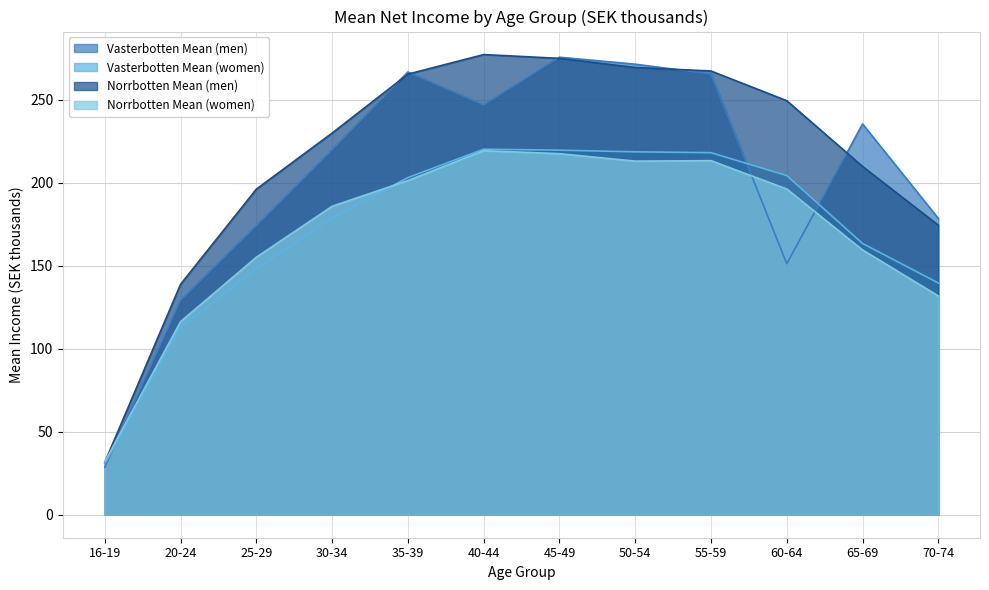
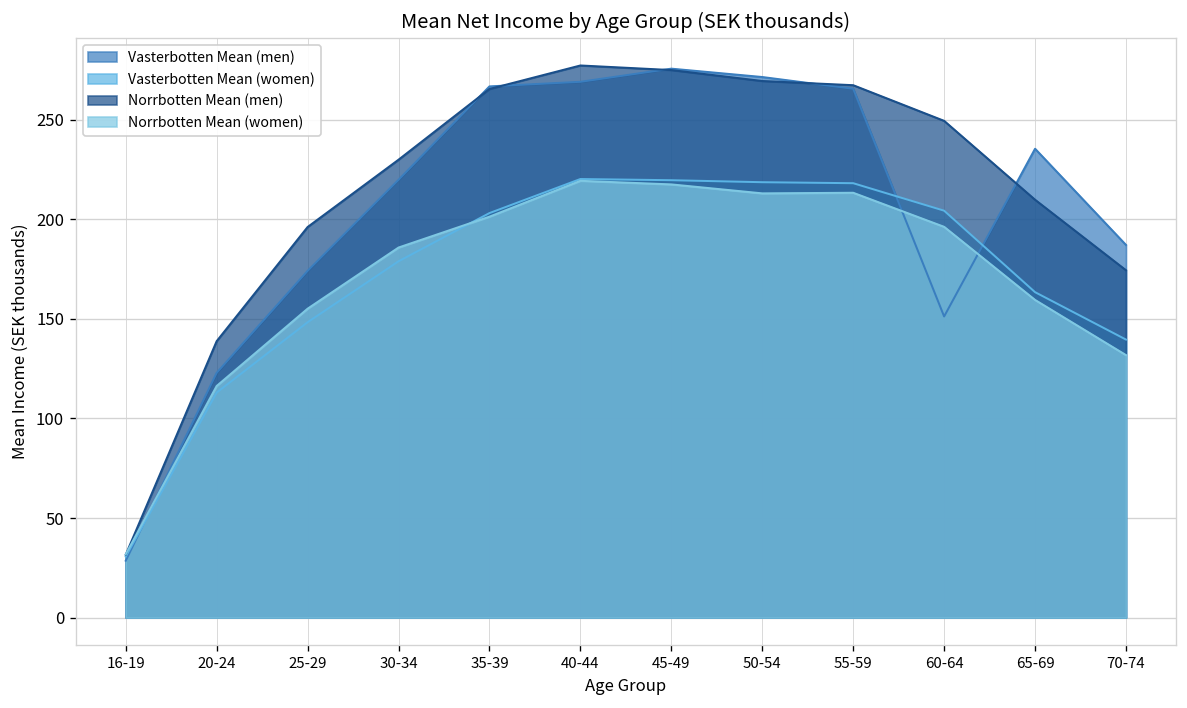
  {
    "Vasterbotten Mean (men)": {
      "16-19": 29,
-     "20-24": 129,
+     "20-24": 123,
      "25-29": 174,
      "30-34": 220,
-     "40-44": 247,
+     "40-44": 269,
      "50-54": 271,
      "55-59": 266,
      "60-64": 151,
      "65-69": 235,
-     "70-74": 179
+     "70-74": 187
    },
    "Norrbotten Mean (men)": {
      "20-24": 139,
      "25-29": 196,
      "30-34": 230,
      "40-44": 277,
      "50-54": 269,
      "55-59": 267,
      "60-64": 249,
      "65-69": 210,
      "70-74": 174
    }
  }
